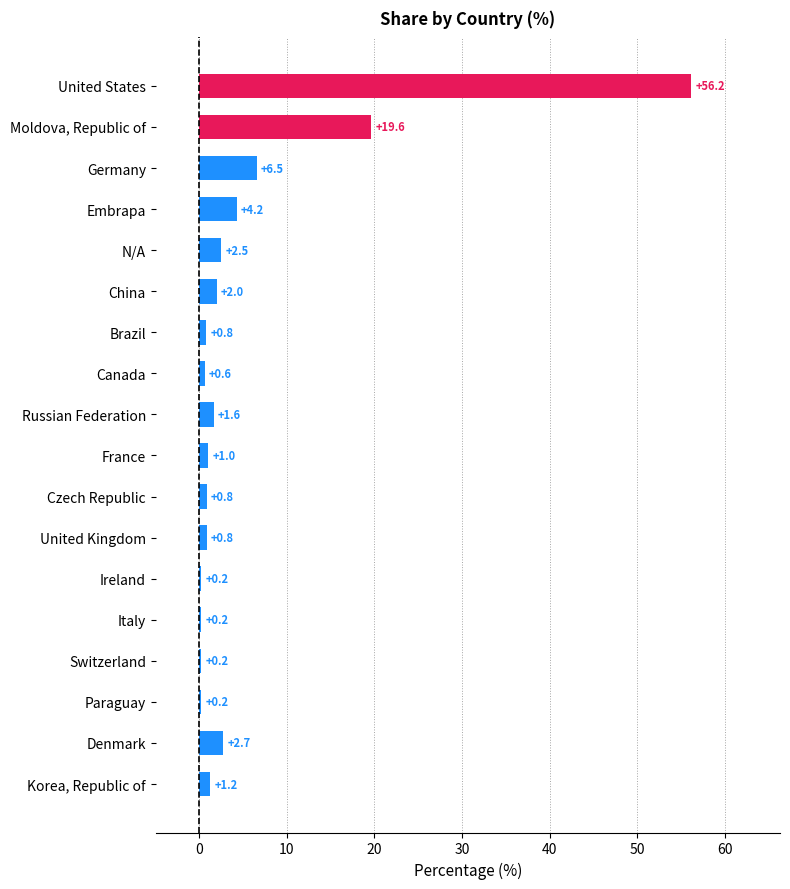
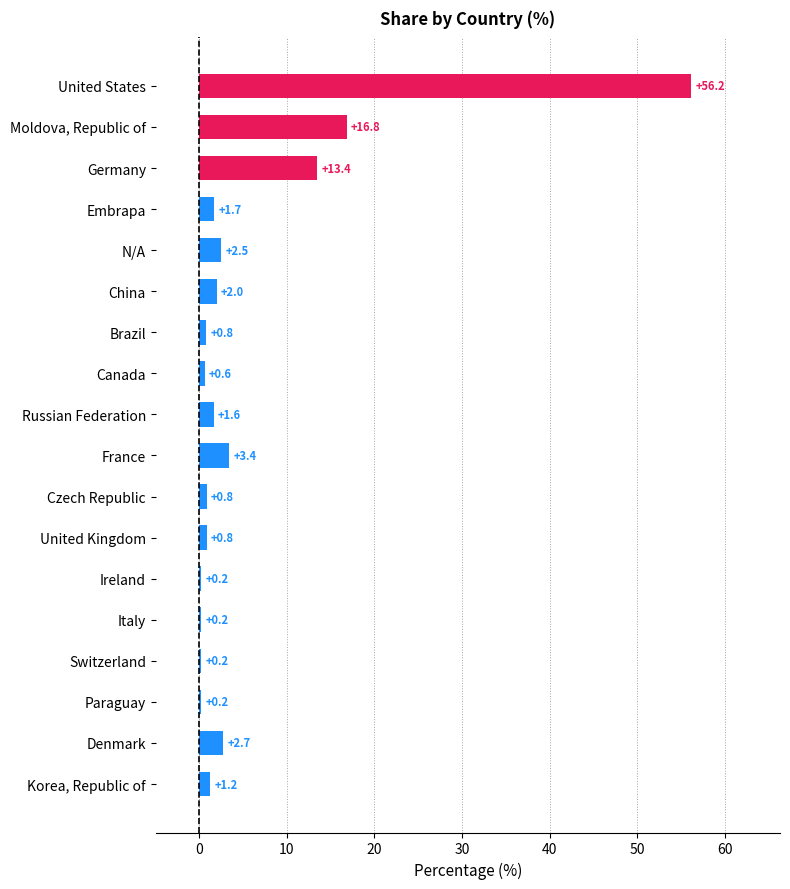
  {
    "United States": "+56.2",
-   "Moldova, Republic of": "+19.6",
-   "Germany": "+6.5",
-   "Embrapa": "+4.2",
+   "Moldova, Republic of": "+16.8",
+   "Germany": "+13.4",
+   "Embrapa": "+1.7",
    "N/A": "+2.5",
    "China": "+2.0",
    "Brazil": "+0.8",
    "Canada": "+0.6",
    "Russian Federation": "+1.6",
-   "France": "+1.0",
+   "France": "+3.4",
    "Czech Republic": "+0.8",
    "United Kingdom": "+0.8",
    "Ireland": "+0.2",
    "Italy": "+0.2",
    "Switzerland": "+0.2",
    "Paraguay": "+0.2",
    "Denmark": "+2.7",
    "Korea, Republic of": "+1.2"
  }
